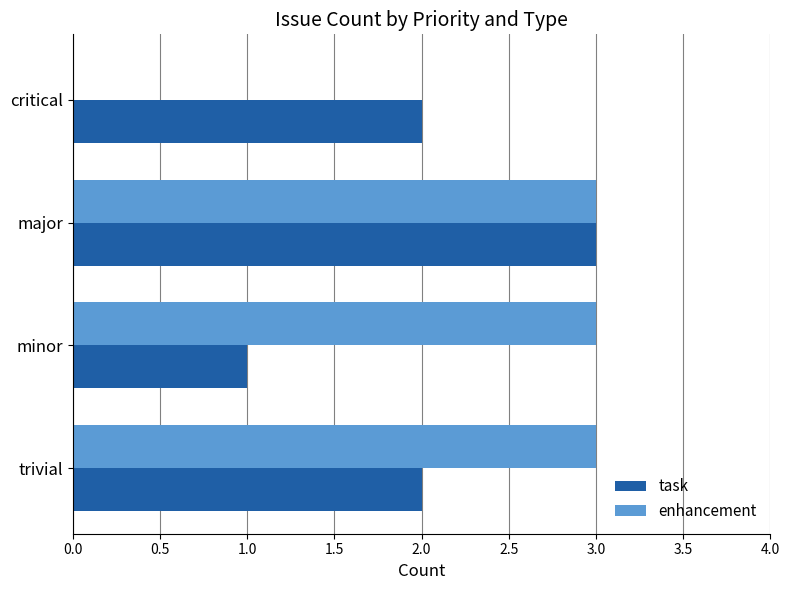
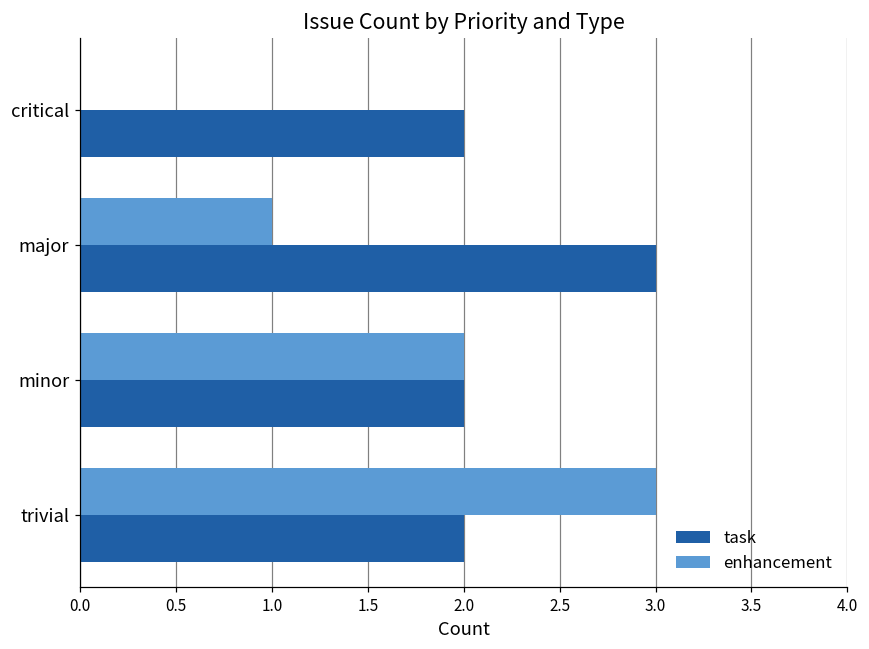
  {
    "task": {
      "critical": 2,
      "major": 3,
-     "minor": 1,
+     "minor": 2,
      "trivial": 2
    },
    "enhancement": {
      "critical": 0,
-     "major": 3,
-     "minor": 3,
+     "major": 1,
+     "minor": 2,
      "trivial": 3
    }
  }
